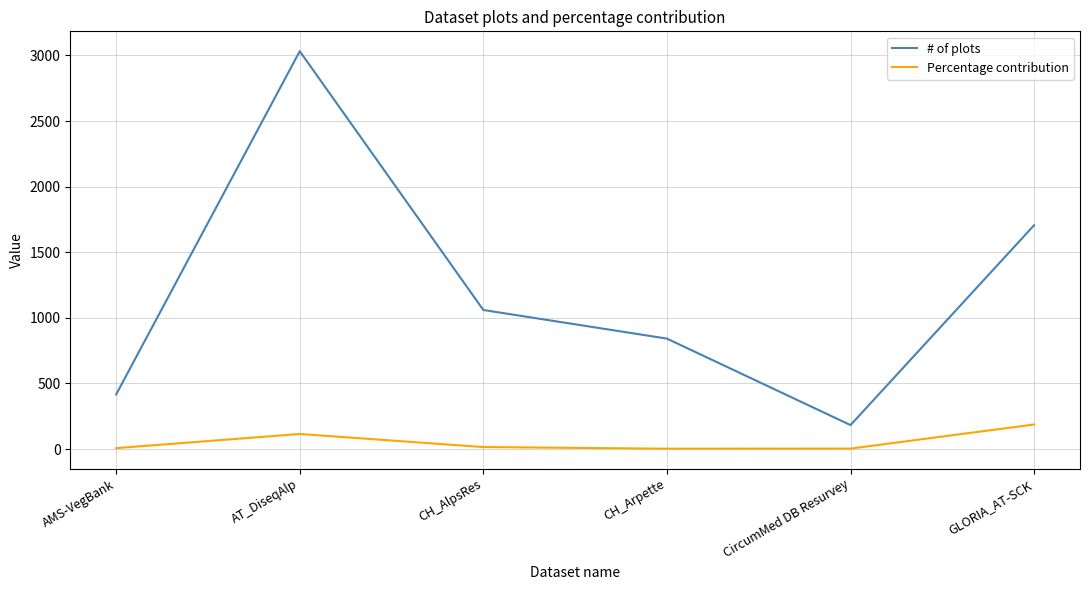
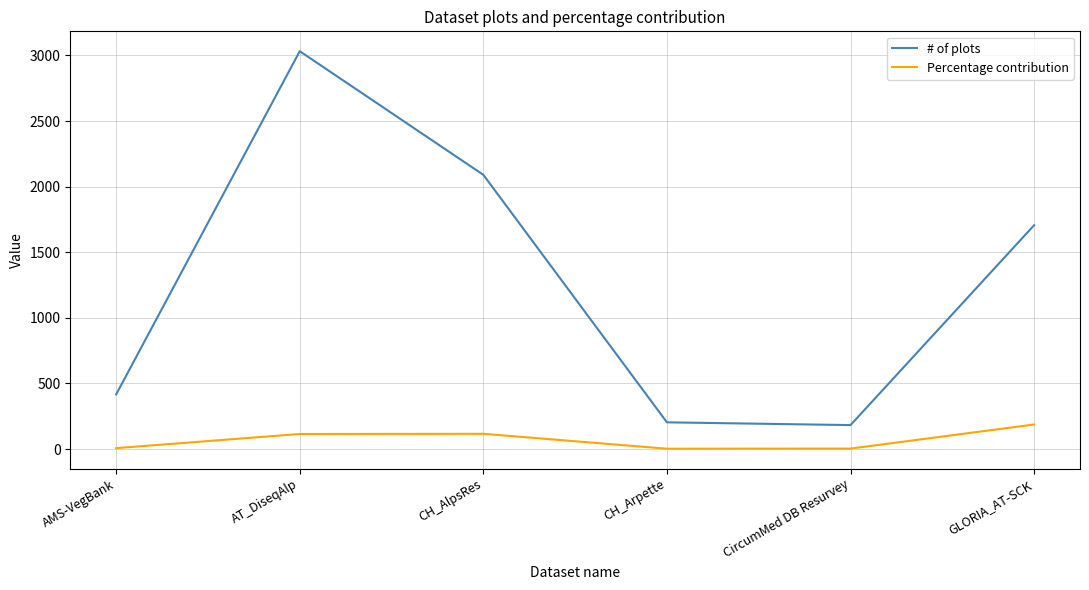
  {
    "# of plots": {
      "AMS-VegBank": 420,
      "AT_DiseqAlp": 3030,
-     "CH_AlpsRes": 1060,
-     "CH_Arpette": 840,
+     "CH_AlpsRes": 2090,
+     "CH_Arpette": 200,
      "CircumMed DB Resurvey": 180,
      "GLORIA_AT-SCK": 1710
    },
    "Percentage contribution": {
      "AMS-VegBank": 10,
      "AT_DiseqAlp": 120,
-     "CH_AlpsRes": 20,
+     "CH_AlpsRes": 120,
      "CH_Arpette": 0,
      "CircumMed DB Resurvey": 0,
      "GLORIA_AT-SCK": 190
    }
  }
